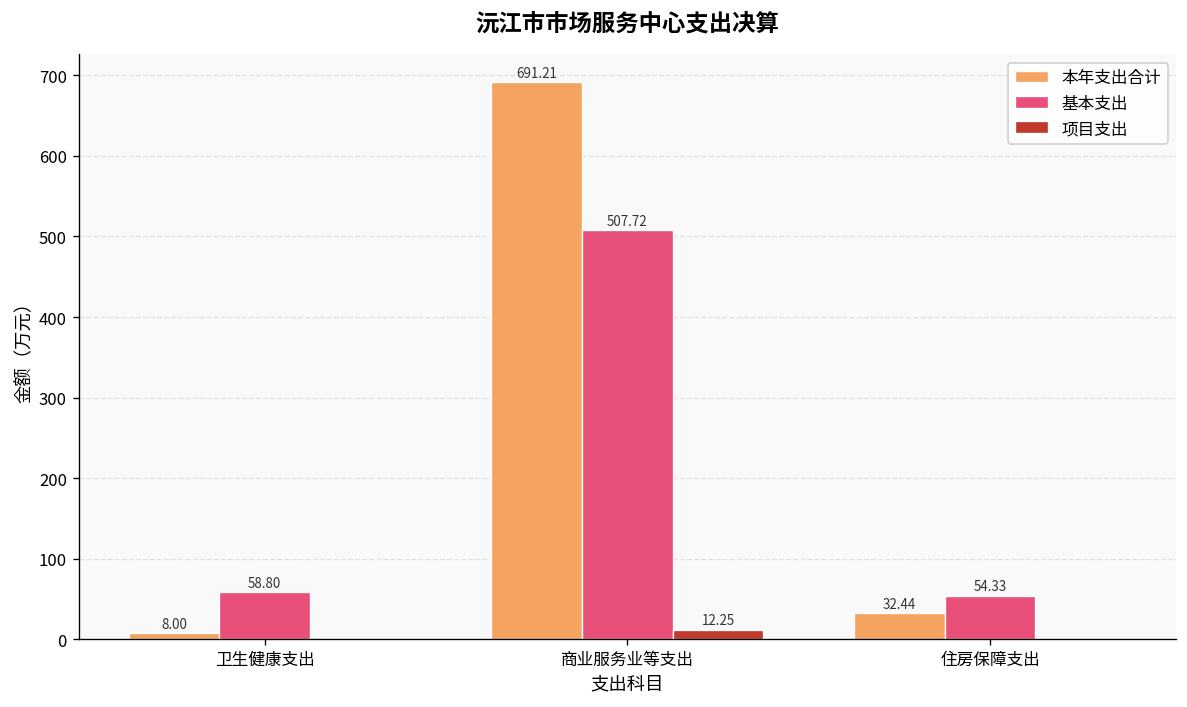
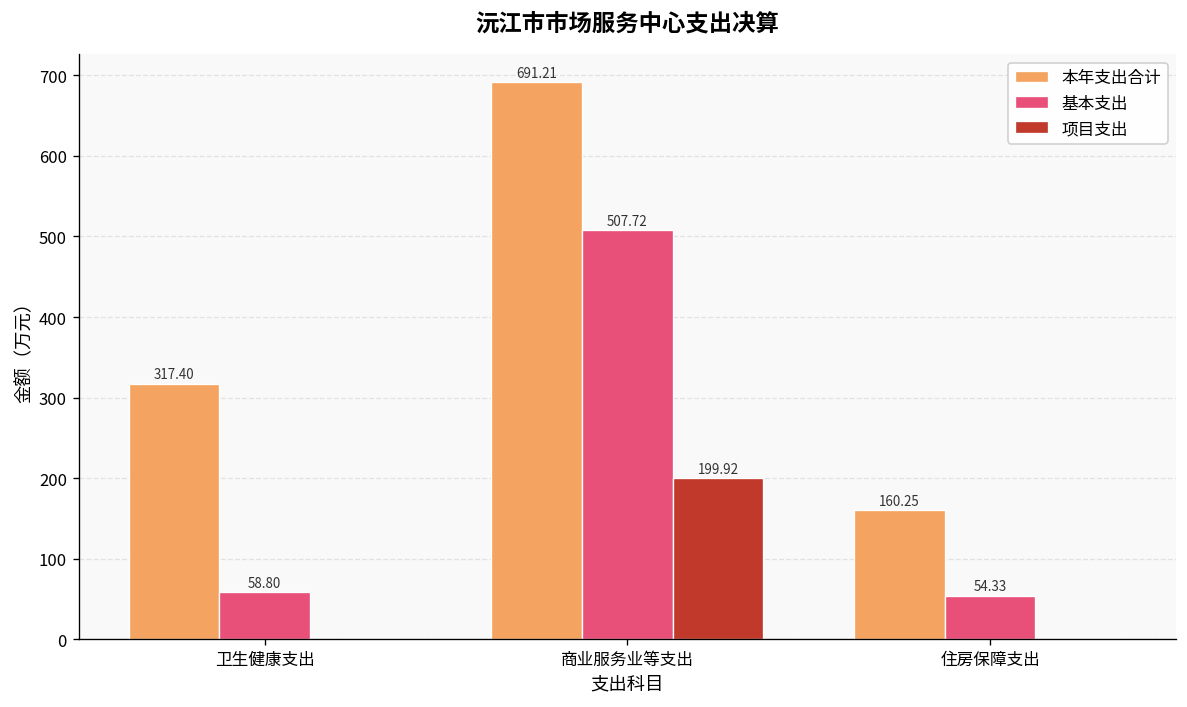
  {
    "本年支出合计": {
-     "卫生健康支出": 8.00,
+     "卫生健康支出": 317.40,
      "商业服务业等支出": 691.21,
-     "住房保障支出": 32.44
+     "住房保障支出": 160.25
    },
    "基本支出": {
      "卫生健康支出": 58.80,
      "商业服务业等支出": 507.72,
      "住房保障支出": 54.33
    },
    "项目支出": {
-     "商业服务业等支出": 12.25
+     "商业服务业等支出": 199.92
    }
  }
